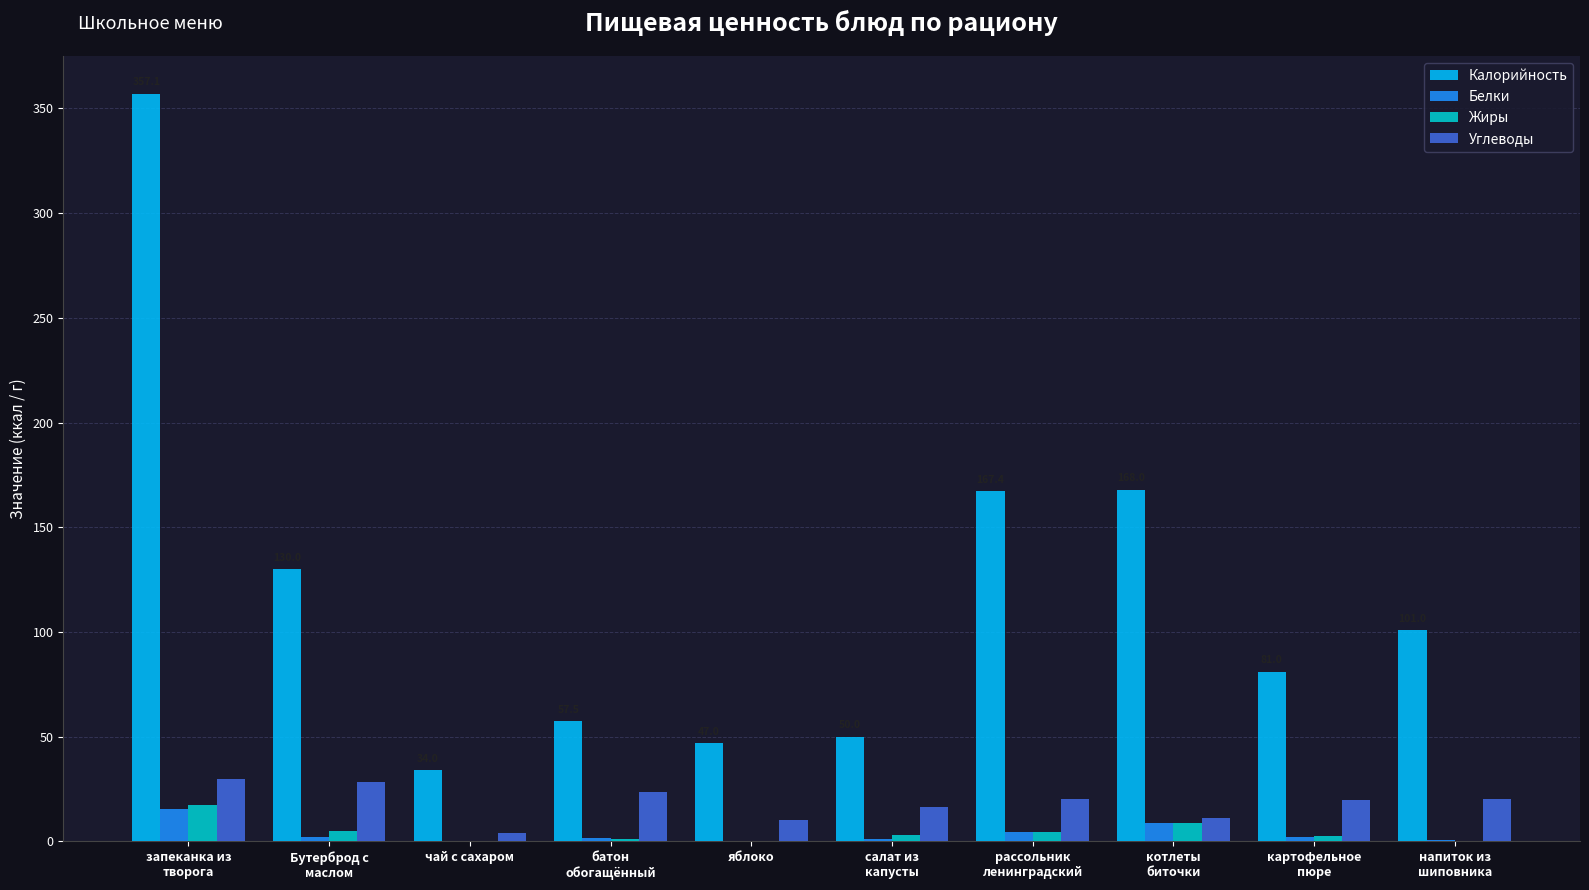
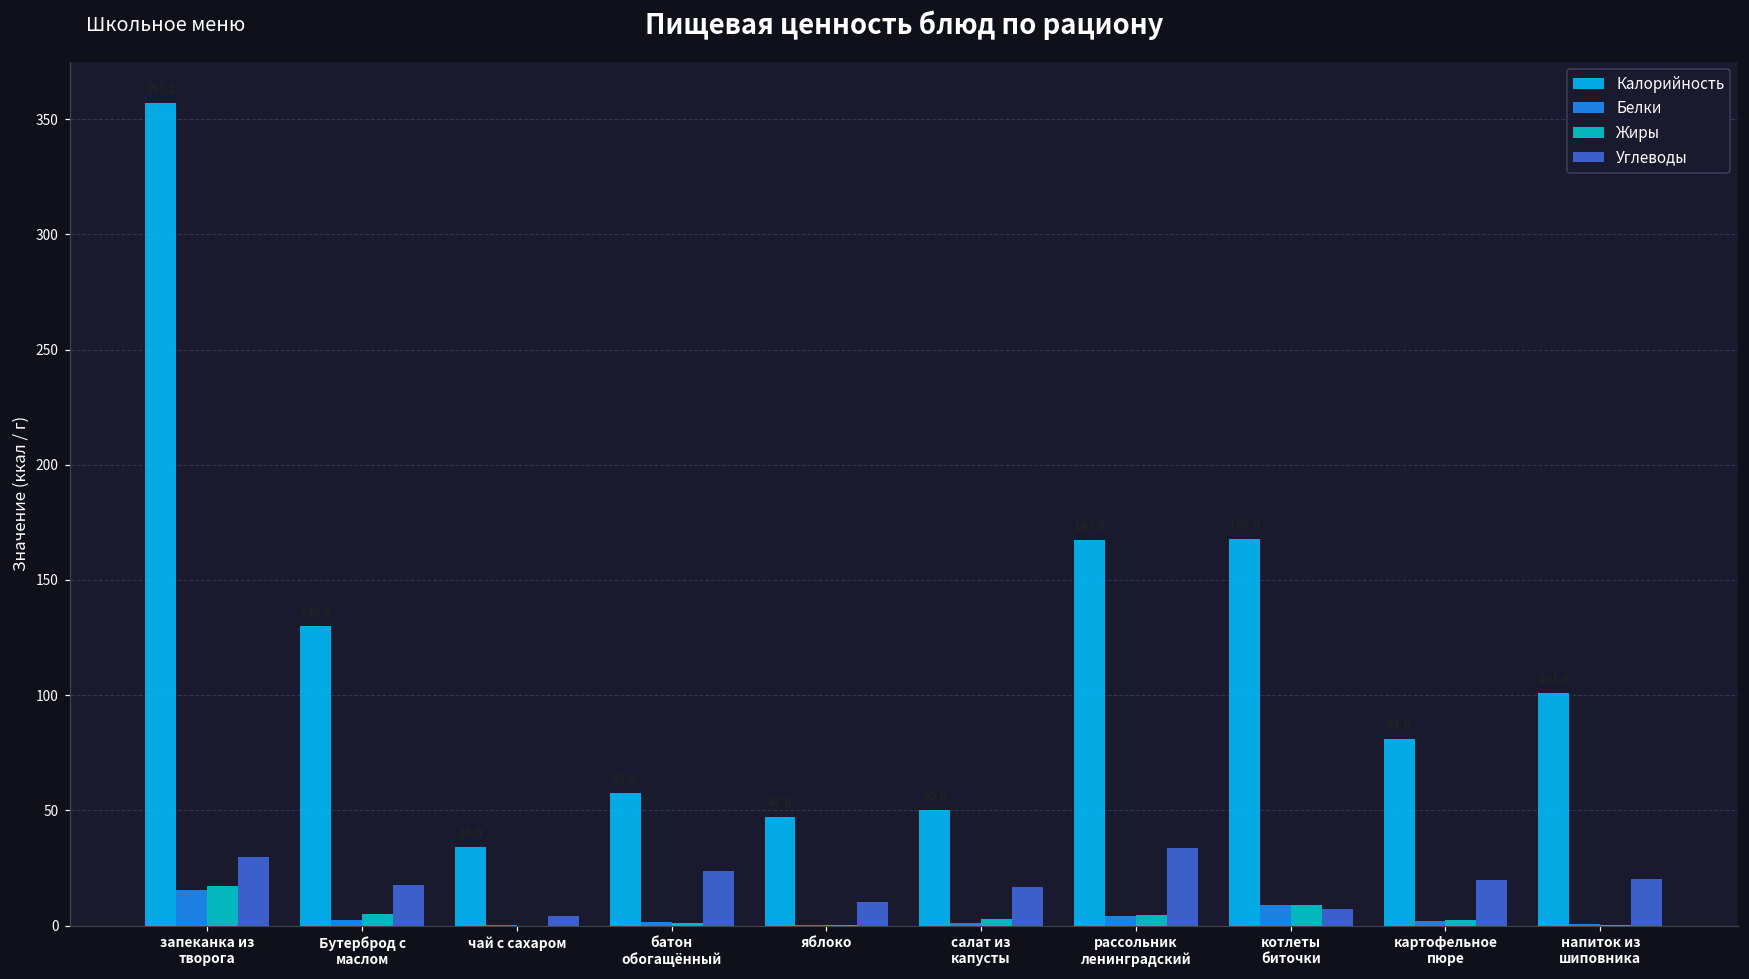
  {
    "Углеводы": {
      "запеканка из творога": 30,
-     "Бутерброд с маслом": 29,
+     "Бутерброд с маслом": 18,
      "чай с сахаром": 4,
      "батон обогащённый": 24,
      "яблоко": 10,
      "салат из капусты": 17,
-     "рассольник ленинградский": 20,
-     "котлеты биточки": 11,
+     "рассольник ленинградский": 34,
+     "котлеты биточки": 7,
      "картофельное пюре": 20,
      "напиток из шиповника": 20
    }
  }
